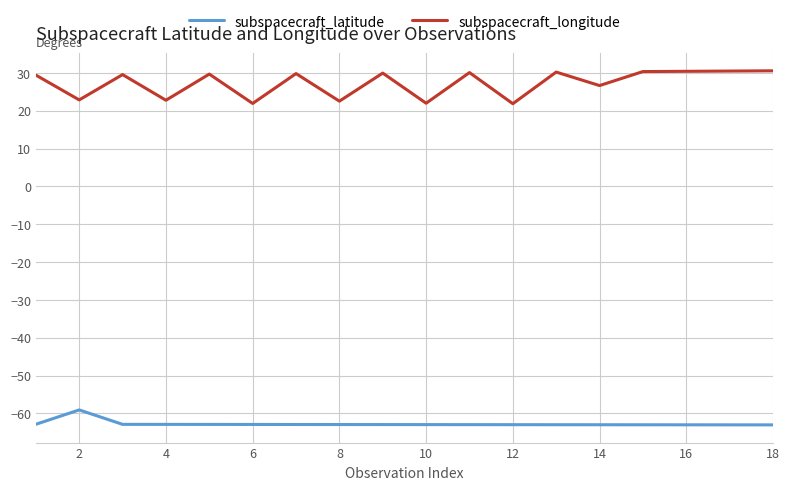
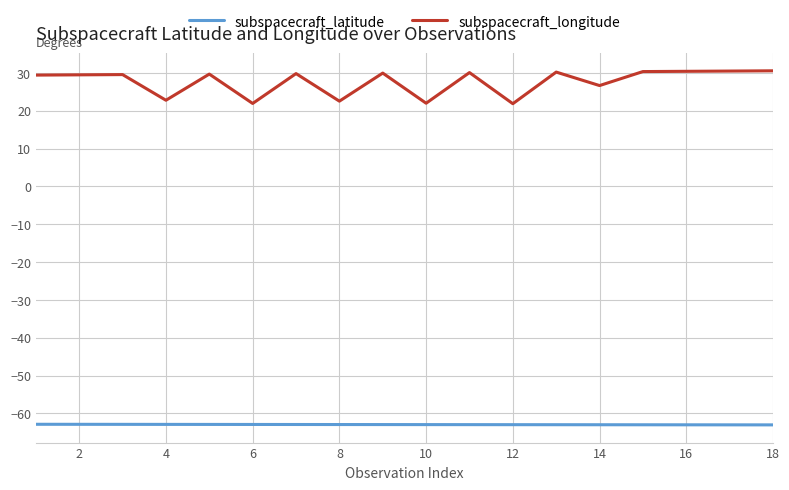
  {
    "subspacecraft_latitude": {
-     "2": -59,
+     "2": -63,
      "4": -63,
      "6": -63,
      "8": -63,
      "10": -63,
      "12": -63,
      "14": -63,
      "16": -63,
      "18": -63
    },
    "subspacecraft_longitude": {
-     "2": 23,
+     "2": 30,
      "4": 23,
      "6": 22,
      "8": 23,
      "10": 22,
      "12": 22,
      "14": 27,
      "16": 30,
      "18": 31
    }
  }
